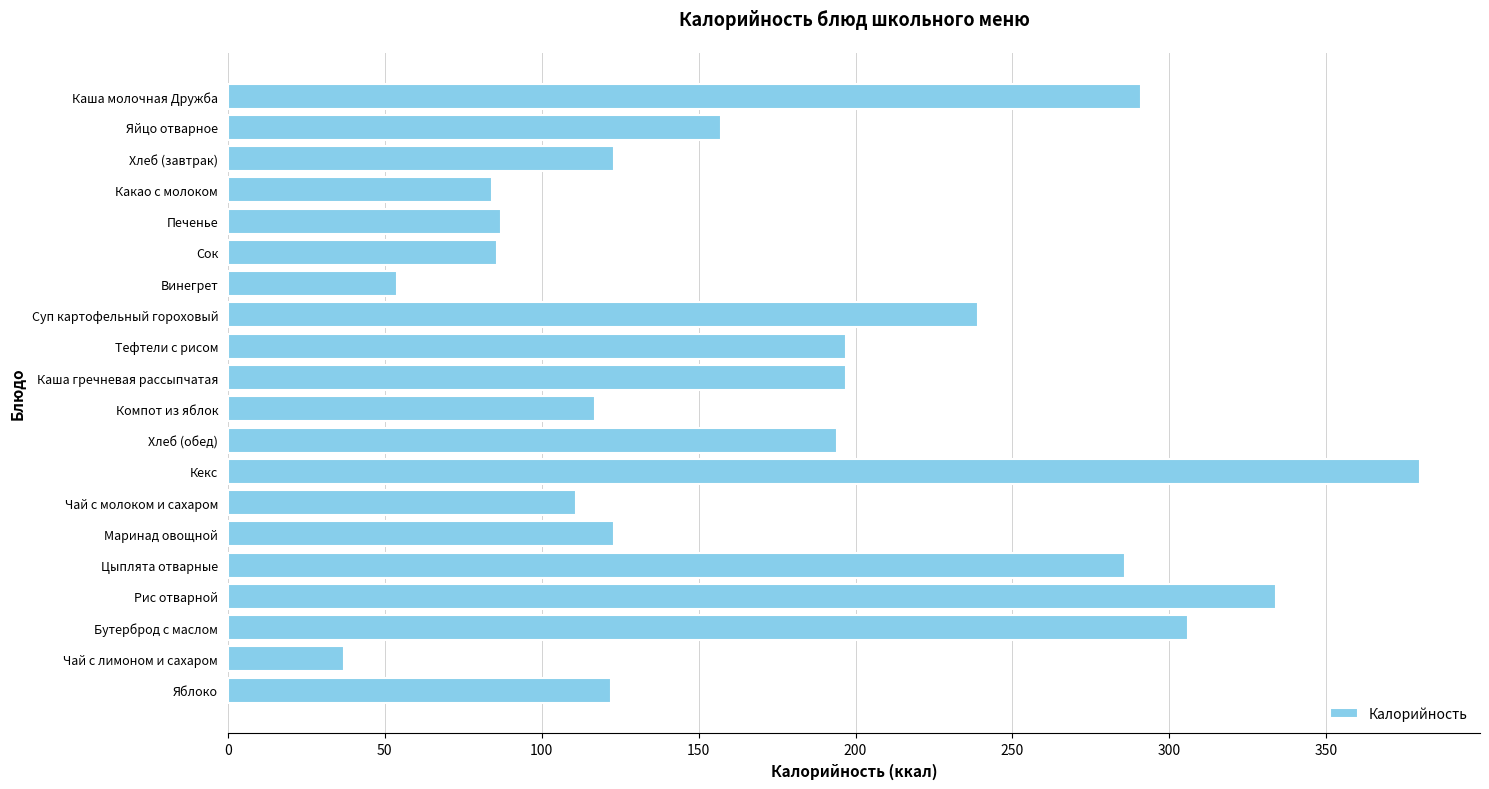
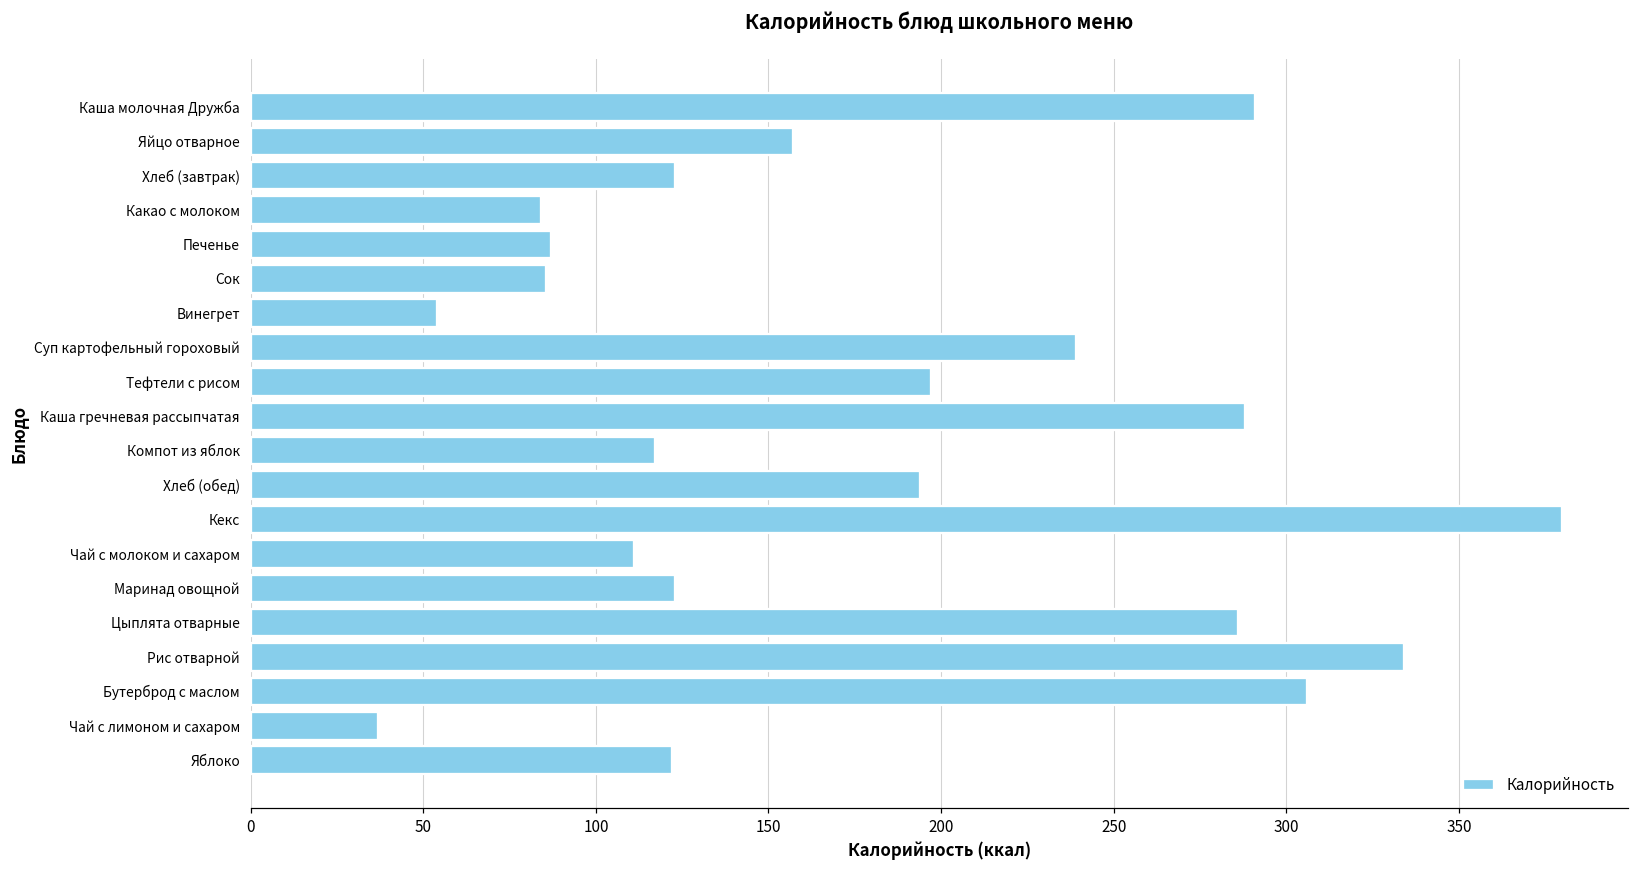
  {
    "Каша молочная Дружба": 291,
    "Яйцо отварное": 157,
    "Хлеб (завтрак)": 123,
    "Какао с молоком": 84,
    "Печенье": 87,
    "Сок": 86,
    "Винегрет": 54,
    "Суп картофельный гороховый": 239,
    "Тефтели с рисом": 197,
-   "Каша гречневая рассыпчатая": 197,
+   "Каша гречневая рассыпчатая": 288,
    "Компот из яблок": 117,
    "Хлеб (обед)": 194,
    "Кекс": 380,
    "Чай с молоком и сахаром": 111,
    "Маринад овощной": 123,
    "Цыплята отварные": 286,
    "Рис отварной": 334,
    "Бутерброд с маслом": 306,
    "Чай с лимоном и сахаром": 37,
    "Яблоко": 122
  }
